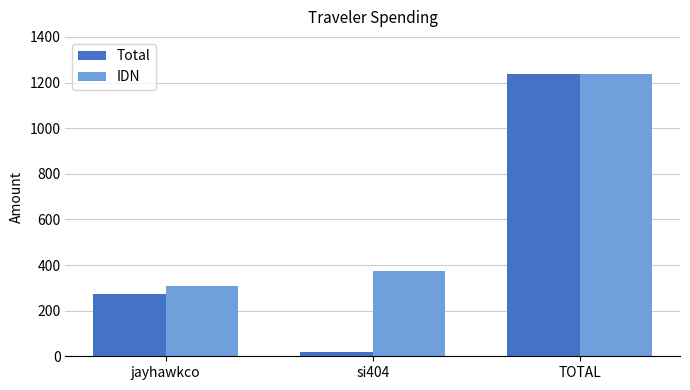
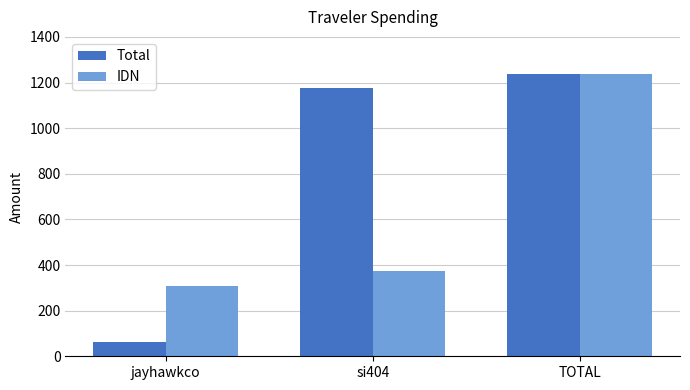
  {
    "Total": {
-     "jayhawkco": 270,
-     "si404": 20,
+     "jayhawkco": 60,
+     "si404": 1170,
      "TOTAL": 1240
    },
    "IDN": {
      "jayhawkco": 310,
      "si404": 380,
      "TOTAL": 1240
    }
  }
